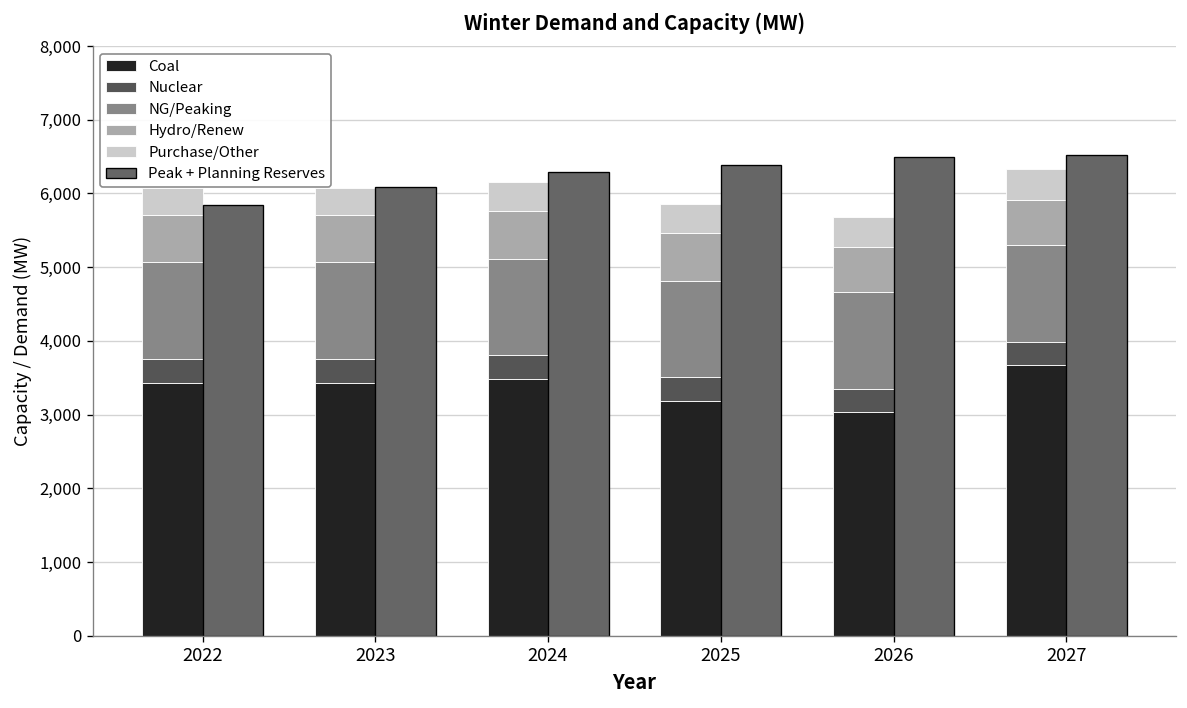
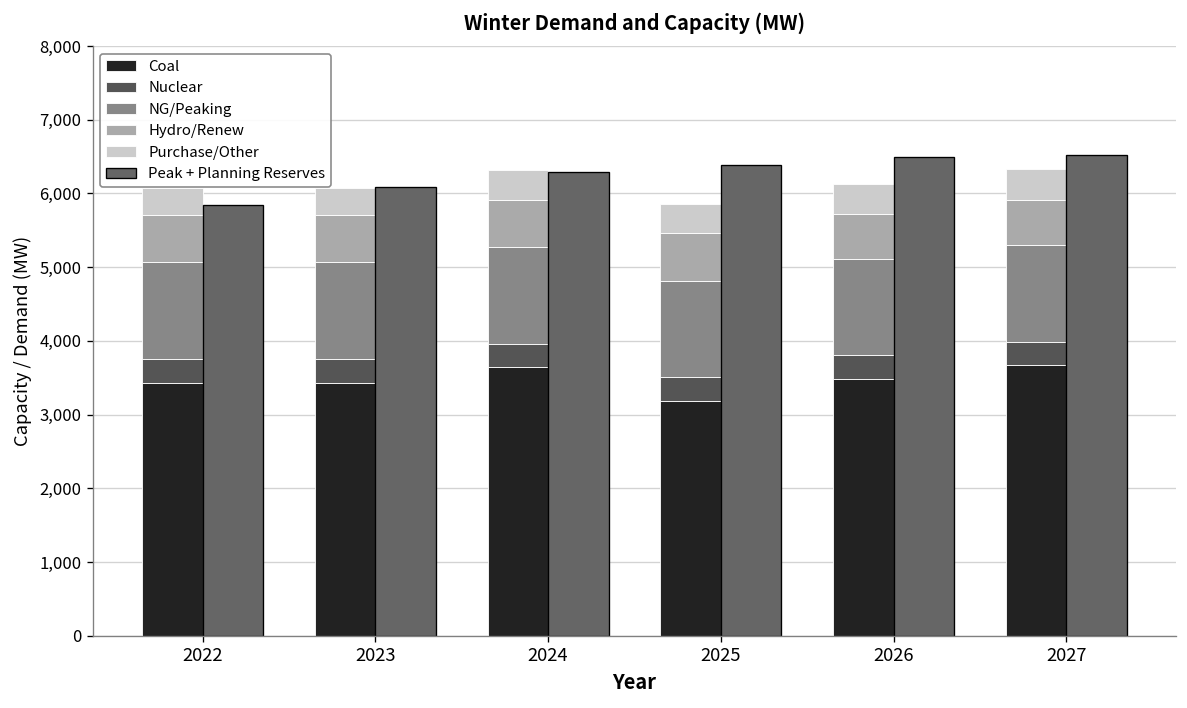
  {
    "Coal": {
      "2022": "3,400",
      "2023": "3,400",
-     "2024": "3,500",
+     "2024": "3,600",
      "2025": "3,200",
-     "2026": "3,000",
+     "2026": "3,500",
      "2027": "3,700"
    }
  }
